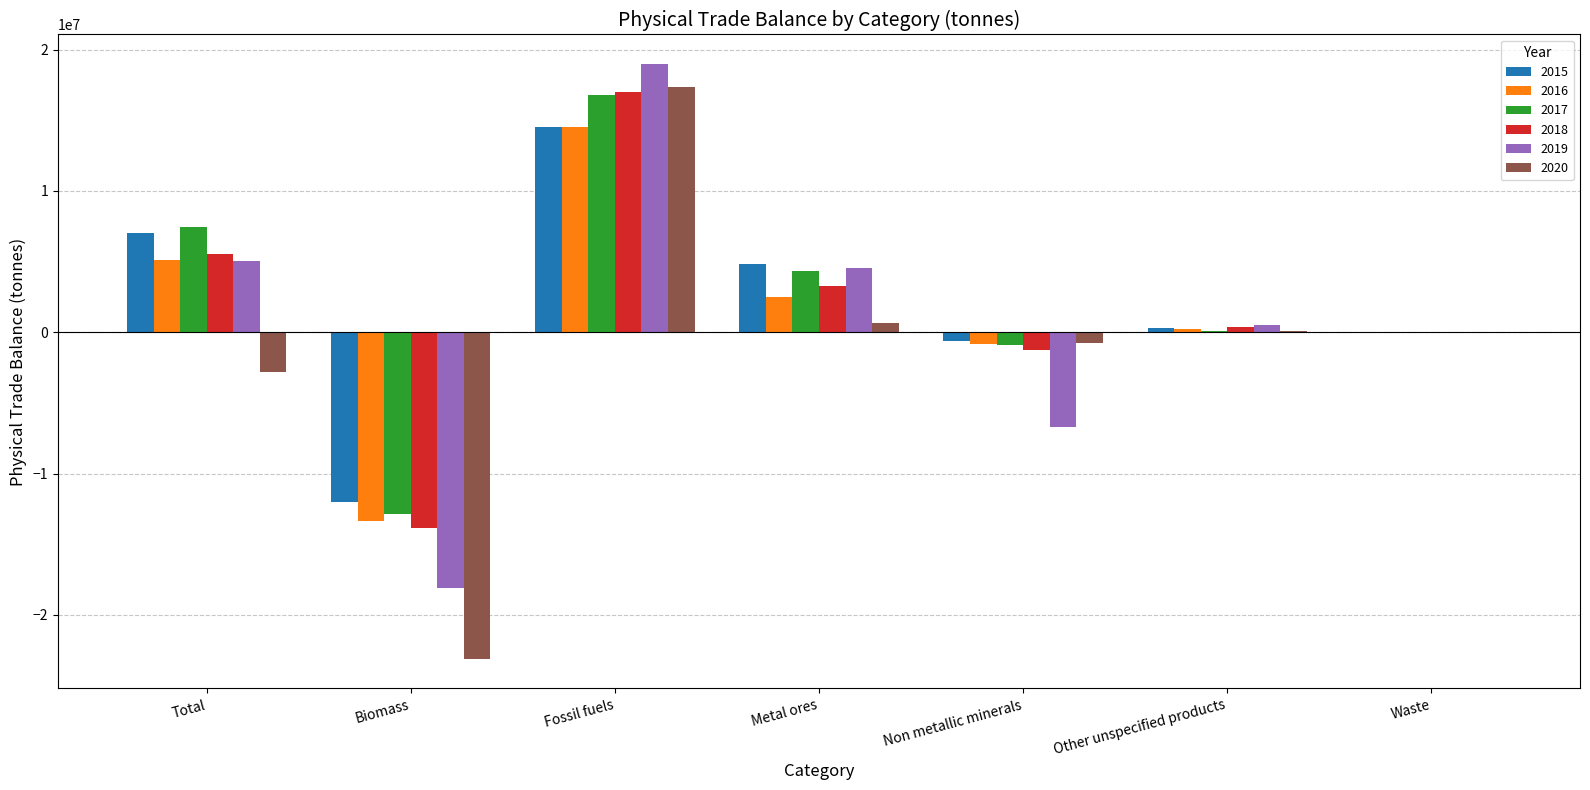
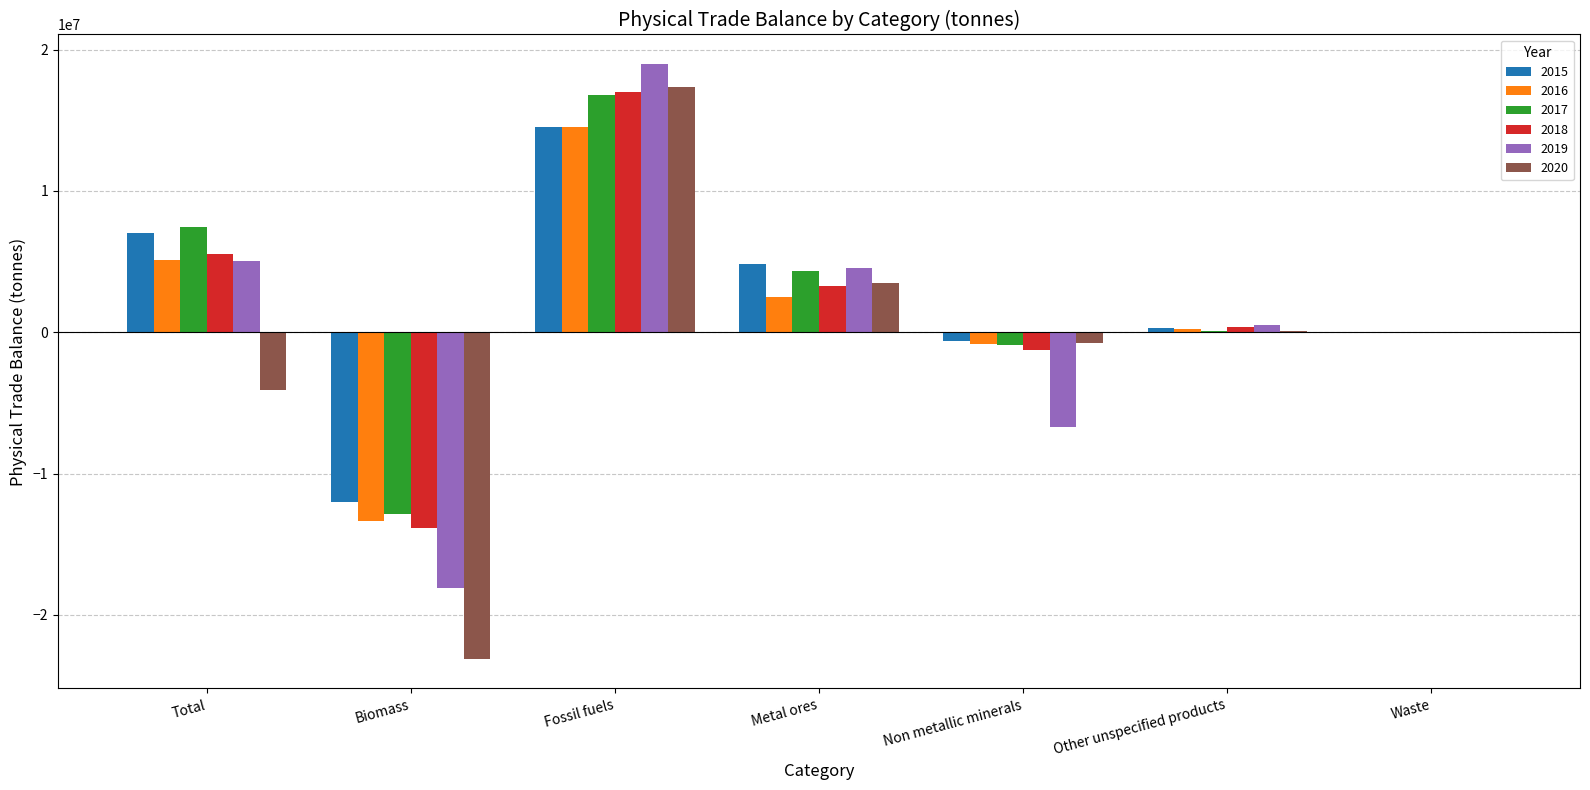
  {
    "2015": {
      "Total": 7000000,
      "Biomass": -12000000,
      "Fossil fuels": 14500000,
      "Metal ores": 4900000,
      "Non metallic minerals": -600000,
      "Other unspecified products": 300000
    },
    "2016": {
      "Total": 5100000,
      "Biomass": -13300000,
      "Fossil fuels": 14500000,
      "Metal ores": 2500000,
      "Non metallic minerals": -800000,
      "Other unspecified products": 200000
    },
    "2017": {
      "Total": 7500000,
      "Biomass": -12900000,
      "Fossil fuels": 16800000,
      "Metal ores": 4400000,
      "Non metallic minerals": -900000
    },
    "2018": {
      "Total": 5600000,
      "Biomass": -13900000,
      "Fossil fuels": 17000000,
      "Metal ores": 3300000,
      "Non metallic minerals": -1200000,
      "Other unspecified products": 400000
    },
    "2019": {
      "Total": 5100000,
      "Biomass": -18100000,
      "Fossil fuels": 19000000,
      "Metal ores": 4500000,
      "Non metallic minerals": -6700000,
      "Other unspecified products": 500000
    },
    "2020": {
-     "Total": -2800000,
+     "Total": -4100000,
      "Biomass": -23100000,
      "Fossil fuels": 17400000,
-     "Metal ores": 700000,
+     "Metal ores": 3500000,
      "Non metallic minerals": -700000
    }
  }
